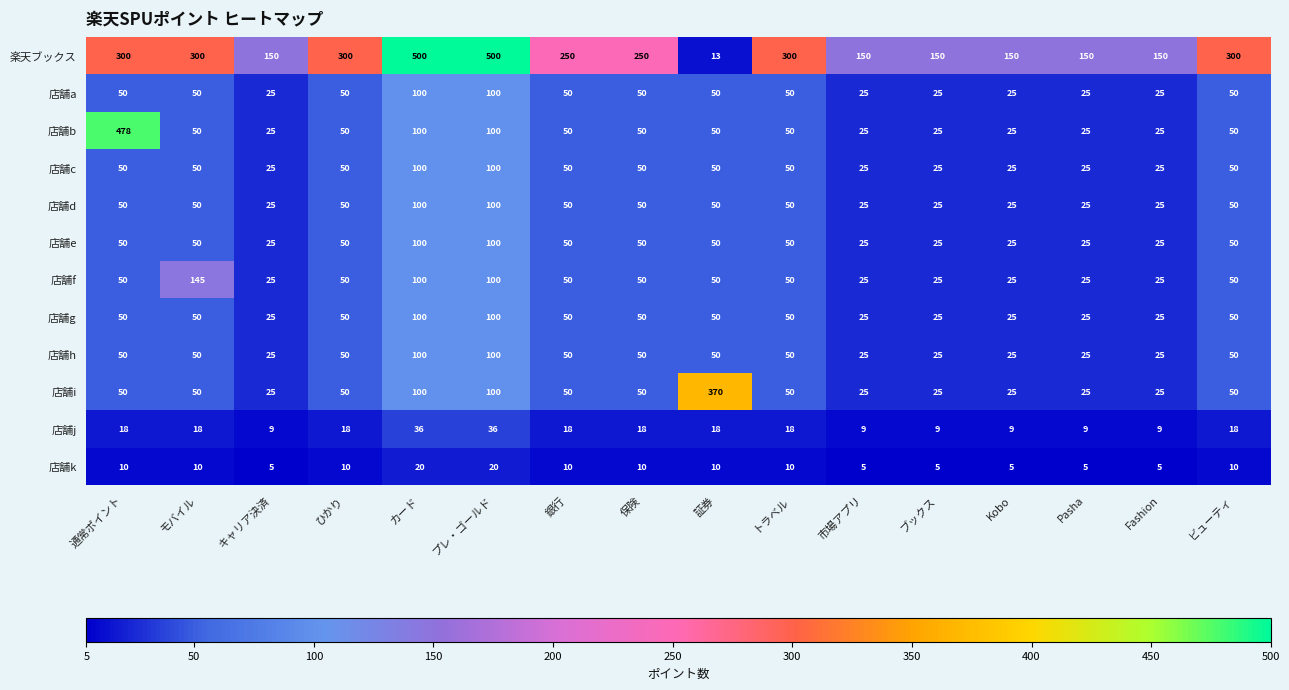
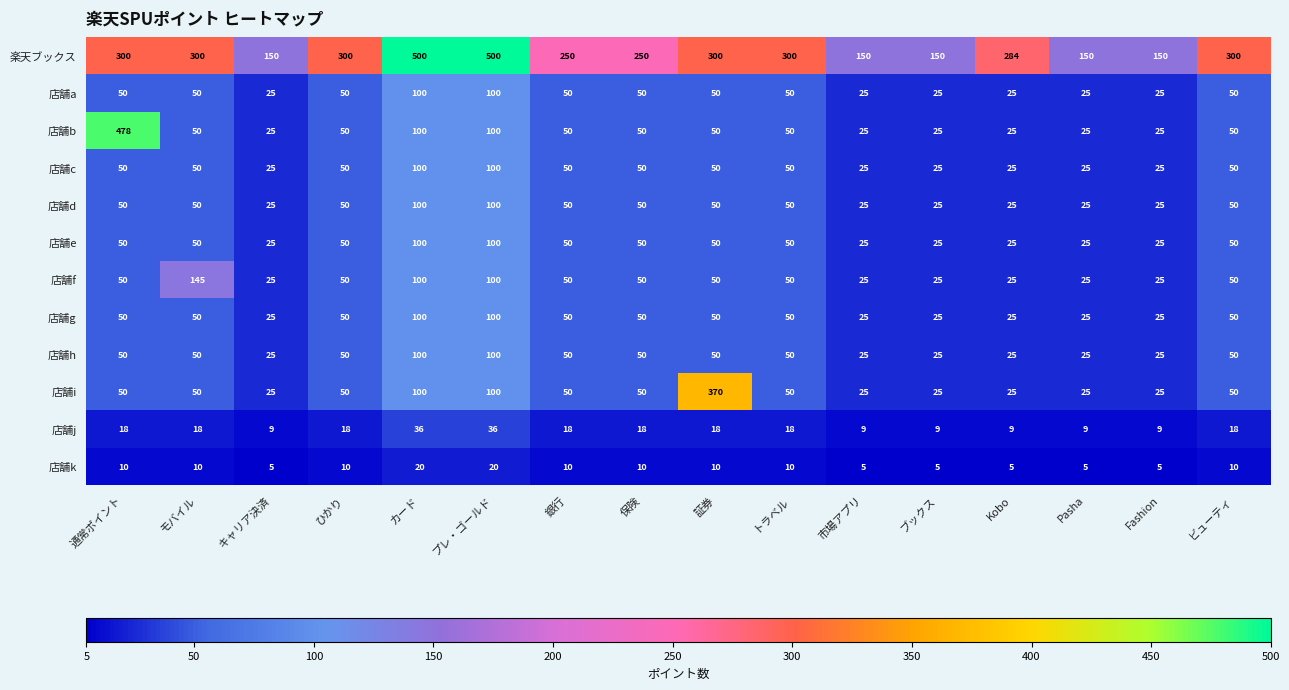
  {
    "楽天ブックス": {
      "通常ポイント": 300,
      "モバイル": 300,
      "キャリア決済": 150,
      "ひかり": 300,
      "カード": 500,
      "プレ・ゴールド": 500,
      "銀行": 250,
      "保険": 250,
-     "証券": 13,
+     "証券": 300,
      "トラベル": 300,
      "市場アプリ": 150,
      "ブックス": 150,
-     "Kobo": 150,
+     "Kobo": 284,
      "Pasha": 150,
      "Fashion": 150,
      "ビューティ": 300
    },
    "店舗a": {
      "通常ポイント": 50,
      "モバイル": 50,
      "キャリア決済": 25,
      "ひかり": 50,
      "カード": 100,
      "プレ・ゴールド": 100,
      "銀行": 50,
      "保険": 50,
      "証券": 50,
      "トラベル": 50,
      "市場アプリ": 25,
      "ブックス": 25,
      "Kobo": 25,
      "Pasha": 25,
      "Fashion": 25,
      "ビューティ": 50
    },
    "店舗b": {
      "通常ポイント": 478,
      "モバイル": 50,
      "キャリア決済": 25,
      "ひかり": 50,
      "カード": 100,
      "プレ・ゴールド": 100,
      "銀行": 50,
      "保険": 50,
      "証券": 50,
      "トラベル": 50,
      "市場アプリ": 25,
      "ブックス": 25,
      "Kobo": 25,
      "Pasha": 25,
      "Fashion": 25,
      "ビューティ": 50
    },
    "店舗c": {
      "通常ポイント": 50,
      "モバイル": 50,
      "キャリア決済": 25,
      "ひかり": 50,
      "カード": 100,
      "プレ・ゴールド": 100,
      "銀行": 50,
      "保険": 50,
      "証券": 50,
      "トラベル": 50,
      "市場アプリ": 25,
      "ブックス": 25,
      "Kobo": 25,
      "Pasha": 25,
      "Fashion": 25,
      "ビューティ": 50
    },
    "店舗d": {
      "通常ポイント": 50,
      "モバイル": 50,
      "キャリア決済": 25,
      "ひかり": 50,
      "カード": 100,
      "プレ・ゴールド": 100,
      "銀行": 50,
      "保険": 50,
      "証券": 50,
      "トラベル": 50,
      "市場アプリ": 25,
      "ブックス": 25,
      "Kobo": 25,
      "Pasha": 25,
      "Fashion": 25,
      "ビューティ": 50
    },
    "店舗e": {
      "通常ポイント": 50,
      "モバイル": 50,
      "キャリア決済": 25,
      "ひかり": 50,
      "カード": 100,
      "プレ・ゴールド": 100,
      "銀行": 50,
      "保険": 50,
      "証券": 50,
      "トラベル": 50,
      "市場アプリ": 25,
      "ブックス": 25,
      "Kobo": 25,
      "Pasha": 25,
      "Fashion": 25,
      "ビューティ": 50
    },
    "店舗f": {
      "通常ポイント": 50,
      "モバイル": 145,
      "キャリア決済": 25,
      "ひかり": 50,
      "カード": 100,
      "プレ・ゴールド": 100,
      "銀行": 50,
      "保険": 50,
      "証券": 50,
      "トラベル": 50,
      "市場アプリ": 25,
      "ブックス": 25,
      "Kobo": 25,
      "Pasha": 25,
      "Fashion": 25,
      "ビューティ": 50
    },
    "店舗g": {
      "通常ポイント": 50,
      "モバイル": 50,
      "キャリア決済": 25,
      "ひかり": 50,
      "カード": 100,
      "プレ・ゴールド": 100,
      "銀行": 50,
      "保険": 50,
      "証券": 50,
      "トラベル": 50,
      "市場アプリ": 25,
      "ブックス": 25,
      "Kobo": 25,
      "Pasha": 25,
      "Fashion": 25,
      "ビューティ": 50
    },
    "店舗h": {
      "通常ポイント": 50,
      "モバイル": 50,
      "キャリア決済": 25,
      "ひかり": 50,
      "カード": 100,
      "プレ・ゴールド": 100,
      "銀行": 50,
      "保険": 50,
      "証券": 50,
      "トラベル": 50,
      "市場アプリ": 25,
      "ブックス": 25,
      "Kobo": 25,
      "Pasha": 25,
      "Fashion": 25,
      "ビューティ": 50
    },
    "店舗i": {
      "通常ポイント": 50,
      "モバイル": 50,
      "キャリア決済": 25,
      "ひかり": 50,
      "カード": 100,
      "プレ・ゴールド": 100,
      "銀行": 50,
      "保険": 50,
      "証券": 370,
      "トラベル": 50,
      "市場アプリ": 25,
      "ブックス": 25,
      "Kobo": 25,
      "Pasha": 25,
      "Fashion": 25,
      "ビューティ": 50
    },
    "店舗j": {
      "通常ポイント": 18,
      "モバイル": 18,
      "キャリア決済": 9,
      "ひかり": 18,
      "カード": 36,
      "プレ・ゴールド": 36,
      "銀行": 18,
      "保険": 18,
      "証券": 18,
      "トラベル": 18,
      "市場アプリ": 9,
      "ブックス": 9,
      "Kobo": 9,
      "Pasha": 9,
      "Fashion": 9,
      "ビューティ": 18
    },
    "店舗k": {
      "通常ポイント": 10,
      "モバイル": 10,
      "キャリア決済": 5,
      "ひかり": 10,
      "カード": 20,
      "プレ・ゴールド": 20,
      "銀行": 10,
      "保険": 10,
      "証券": 10,
      "トラベル": 10,
      "市場アプリ": 5,
      "ブックス": 5,
      "Kobo": 5,
      "Pasha": 5,
      "Fashion": 5,
      "ビューティ": 10
    }
  }
